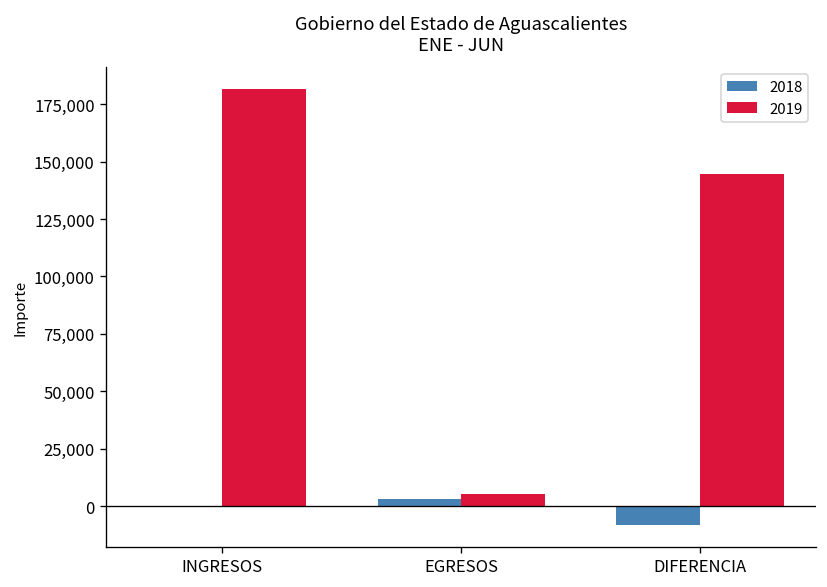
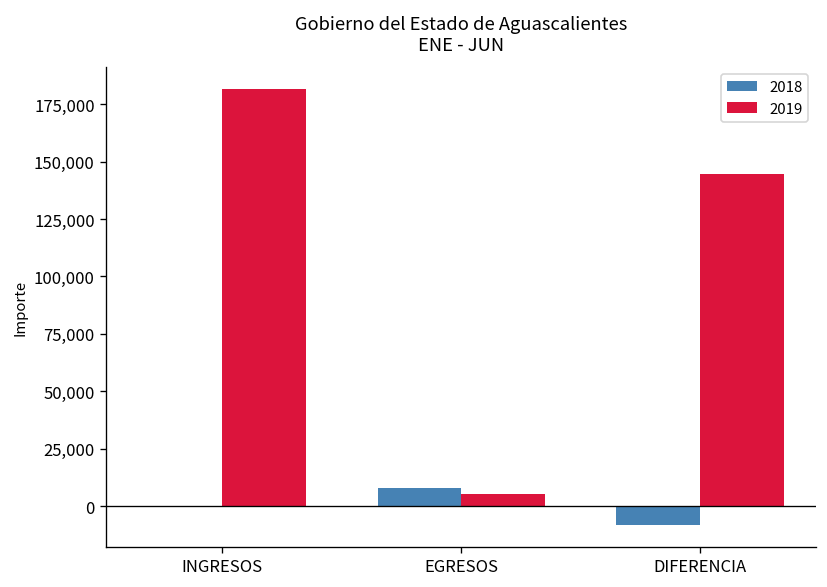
  {
    "2018": {
-     "EGRESOS": "3,000",
+     "EGRESOS": "8,000",
      "DIFERENCIA": "-8,000"
    },
    "2019": {
      "INGRESOS": "182,000",
      "EGRESOS": "5,000",
      "DIFERENCIA": "145,000"
    }
  }
